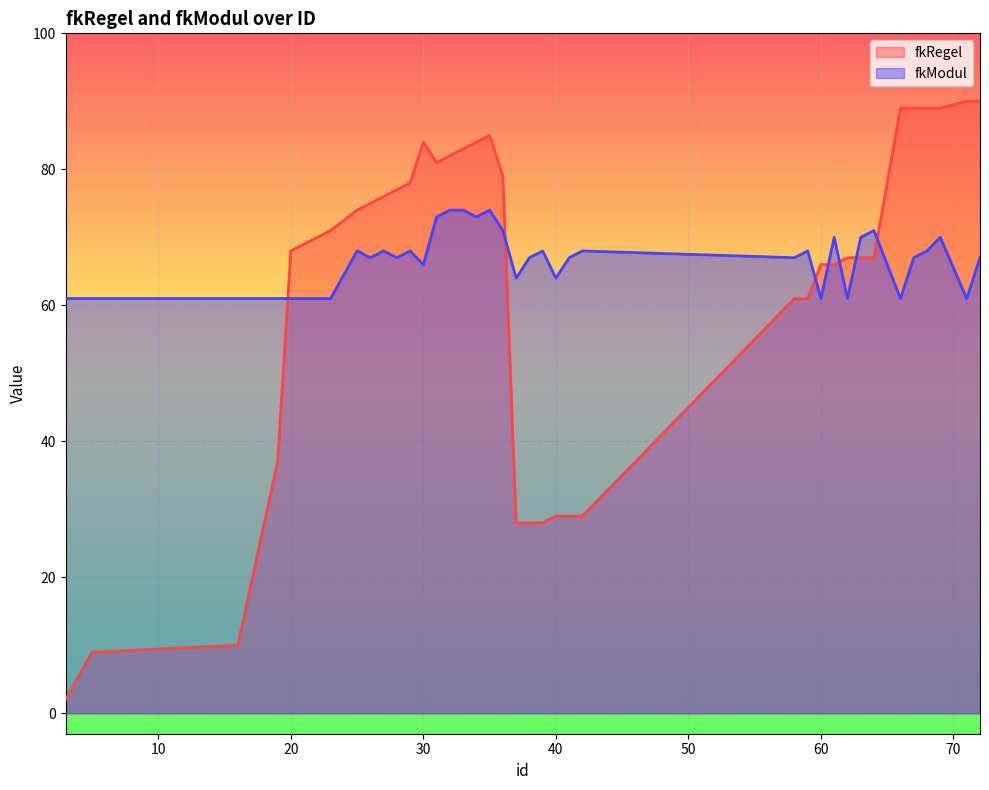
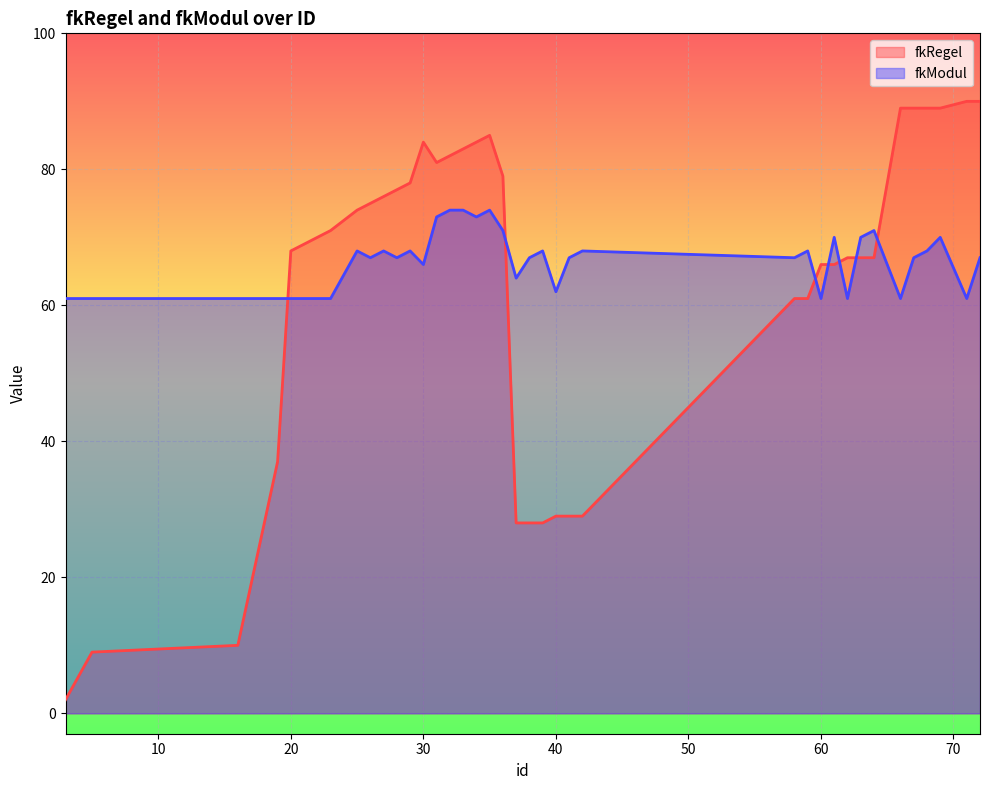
  {
    "fkRegel": {
      "20": 68,
      "30": 84,
      "40": 29,
      "60": 66
    },
    "fkModul": {
      "20": 61,
      "30": 66,
-     "40": 64,
+     "40": 62,
      "60": 61
    }
  }
